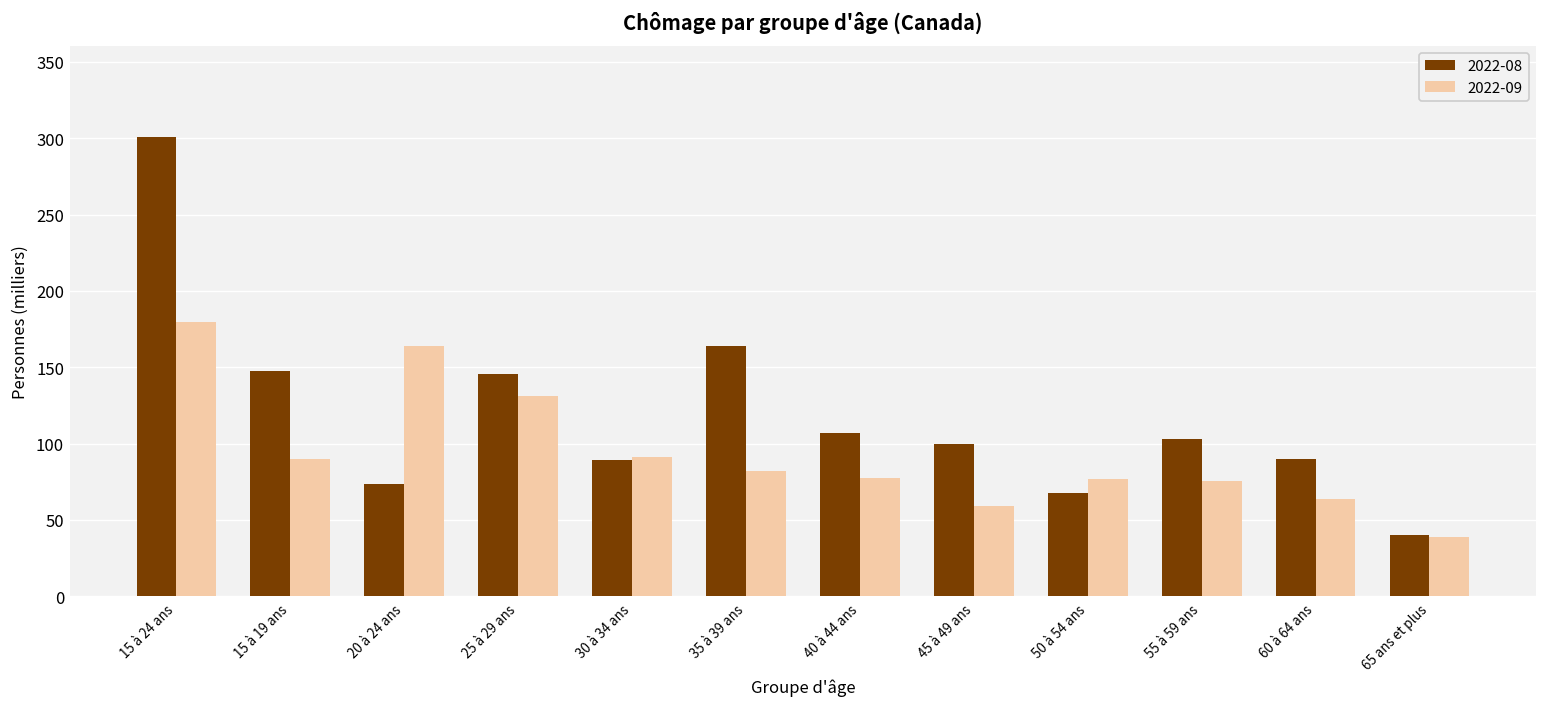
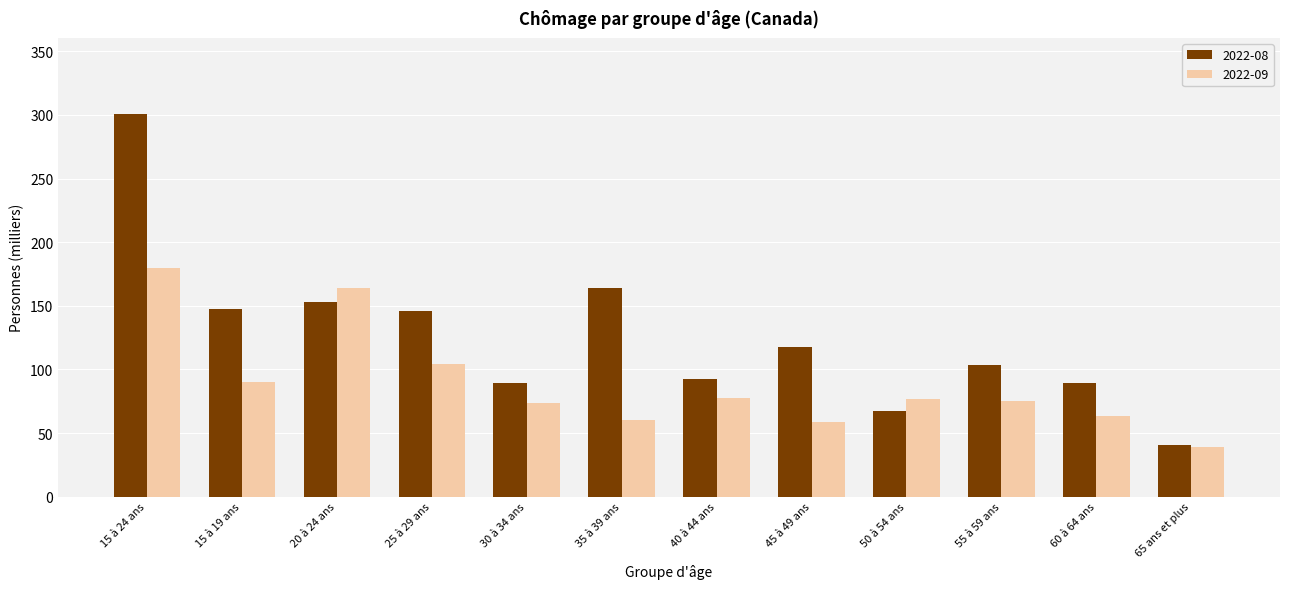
  {
    "2022-08": {
      "15 à 24 ans": 301,
      "15 à 19 ans": 148,
-     "20 à 24 ans": 73,
+     "20 à 24 ans": 153,
      "25 à 29 ans": 146,
      "30 à 34 ans": 89,
      "35 à 39 ans": 164,
-     "40 à 44 ans": 107,
-     "45 à 49 ans": 100,
+     "40 à 44 ans": 93,
+     "45 à 49 ans": 118,
      "50 à 54 ans": 68,
      "55 à 59 ans": 103,
      "60 à 64 ans": 90,
      "65 ans et plus": 40
    },
    "2022-09": {
      "15 à 24 ans": 180,
      "15 à 19 ans": 90,
      "20 à 24 ans": 164,
-     "25 à 29 ans": 131,
-     "30 à 34 ans": 91,
-     "35 à 39 ans": 82,
+     "25 à 29 ans": 104,
+     "30 à 34 ans": 74,
+     "35 à 39 ans": 61,
      "40 à 44 ans": 78,
      "45 à 49 ans": 59,
      "50 à 54 ans": 77,
      "55 à 59 ans": 75,
      "60 à 64 ans": 64,
      "65 ans et plus": 39
    }
  }
